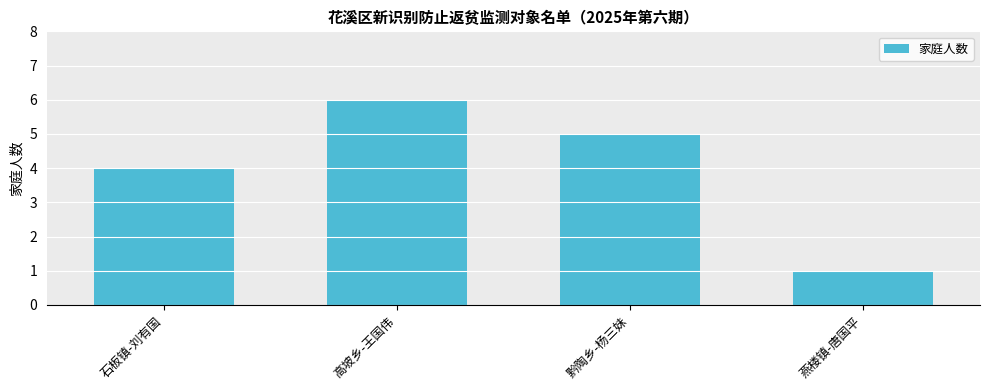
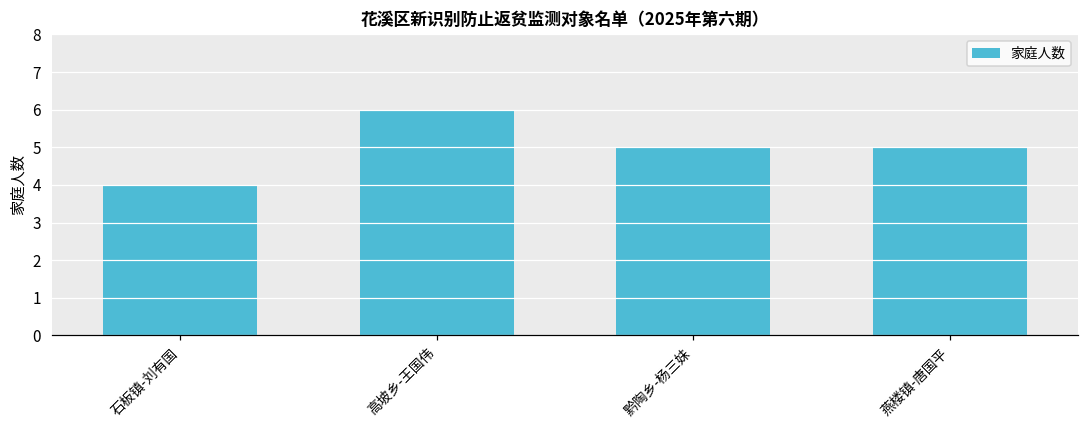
  {
    "石板镇-刘有国": 4,
    "高坡乡-王国伟": 6,
    "黔陶乡-杨三妹": 5,
-   "燕楼镇-唐国平": 1
+   "燕楼镇-唐国平": 5
  }
